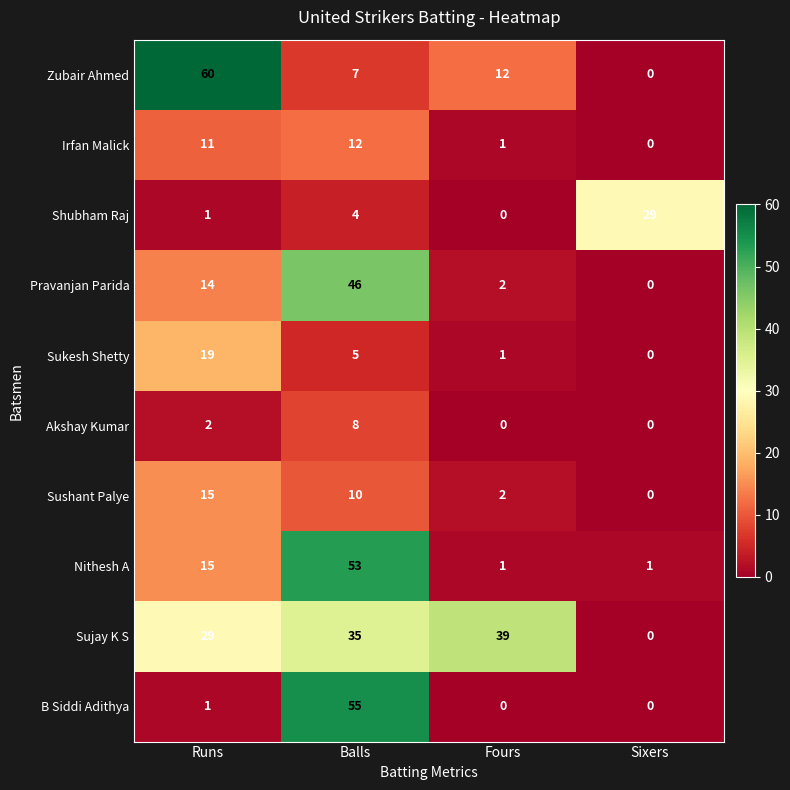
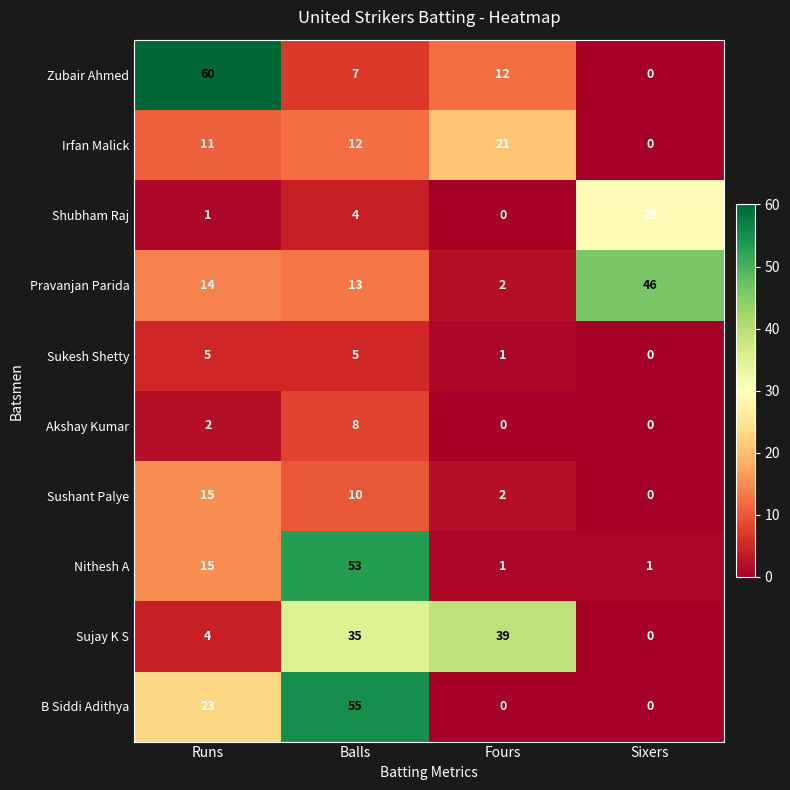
  {
    "Zubair Ahmed": {
      "Runs": 60,
      "Balls": 7,
      "Fours": 12,
      "Sixers": 0
    },
    "Irfan Malick": {
      "Runs": 11,
      "Balls": 12,
-     "Fours": 1,
+     "Fours": 21,
      "Sixers": 0
    },
    "Shubham Raj": {
      "Runs": 1,
      "Balls": 4,
      "Fours": 0,
      "Sixers": 29
    },
    "Pravanjan Parida": {
      "Runs": 14,
-     "Balls": 46,
+     "Balls": 13,
      "Fours": 2,
-     "Sixers": 0
+     "Sixers": 46
    },
    "Sukesh Shetty": {
-     "Runs": 19,
+     "Runs": 5,
      "Balls": 5,
      "Fours": 1,
      "Sixers": 0
    },
    "Akshay Kumar": {
      "Runs": 2,
      "Balls": 8,
      "Fours": 0,
      "Sixers": 0
    },
    "Sushant Palye": {
      "Runs": 15,
      "Balls": 10,
      "Fours": 2,
      "Sixers": 0
    },
    "Nithesh A": {
      "Runs": 15,
      "Balls": 53,
      "Fours": 1,
      "Sixers": 1
    },
    "Sujay K S": {
-     "Runs": 29,
+     "Runs": 4,
      "Balls": 35,
      "Fours": 39,
      "Sixers": 0
    },
    "B Siddi Adithya": {
-     "Runs": 1,
+     "Runs": 23,
      "Balls": 55,
      "Fours": 0,
      "Sixers": 0
    }
  }
